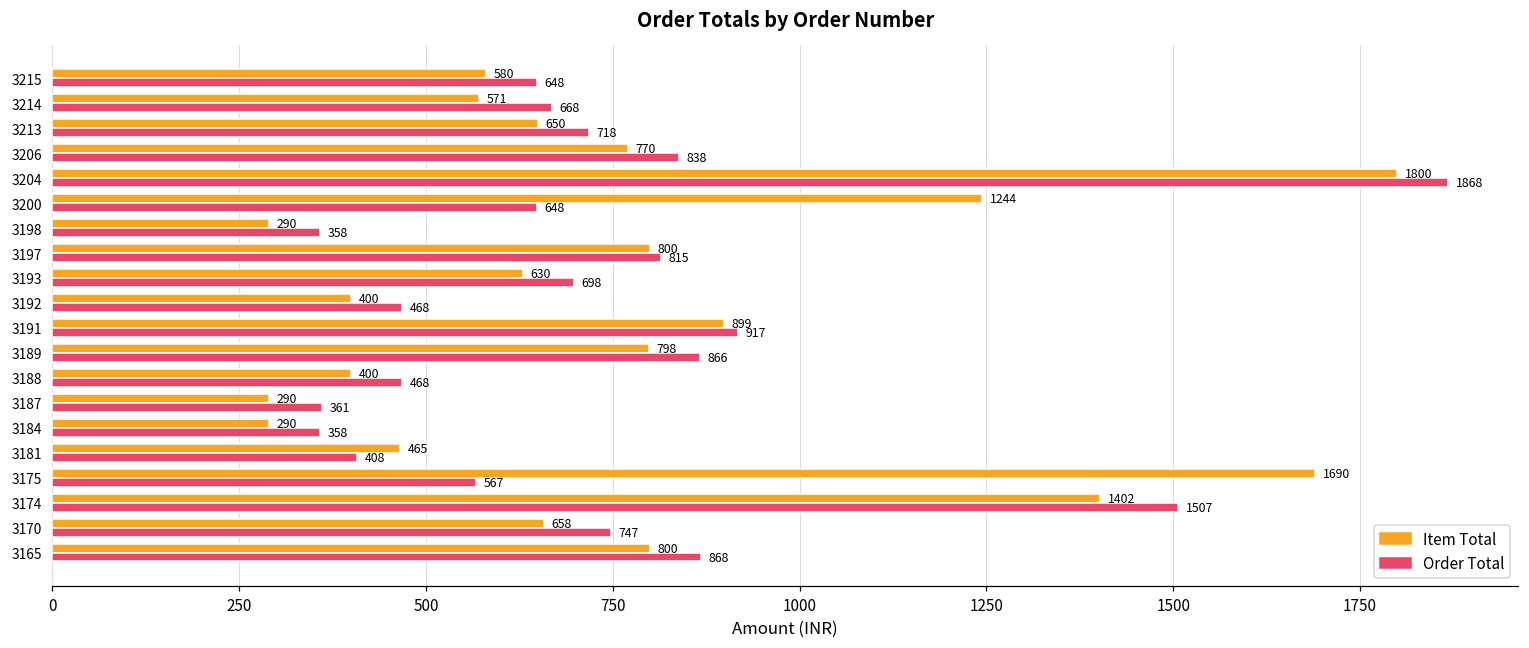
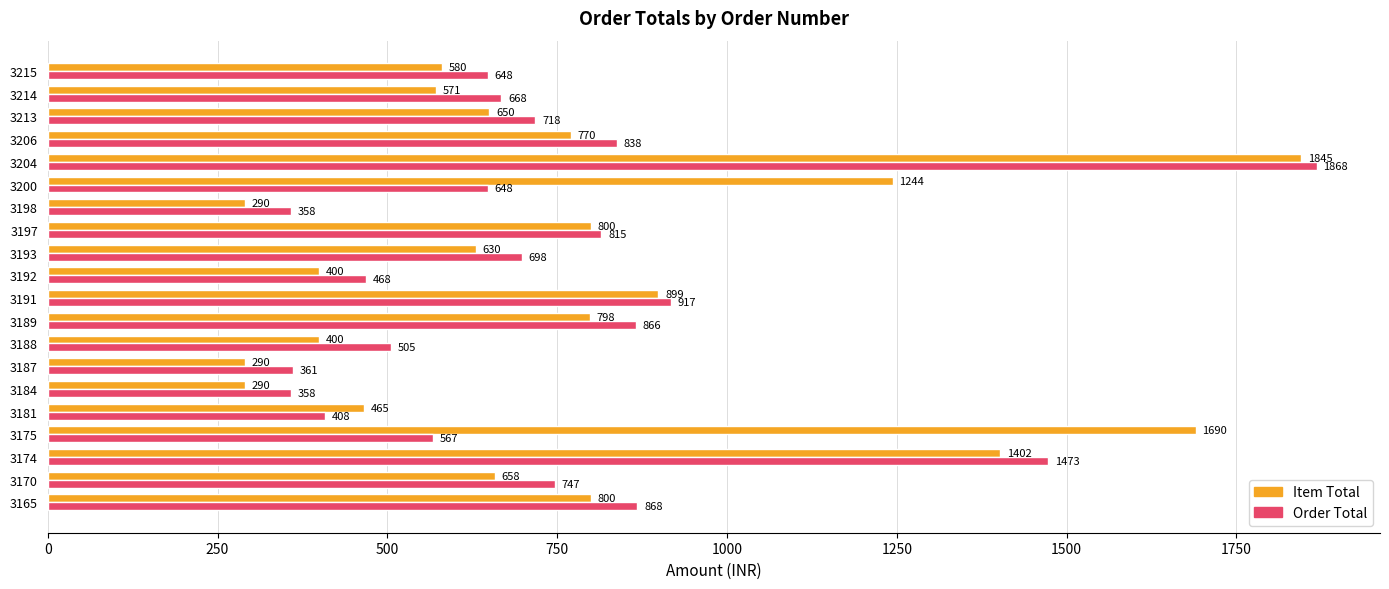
  {
    "Item Total": {
      "3215": 580,
      "3214": 571,
      "3213": 650,
      "3206": 770,
-     "3204": 1800,
+     "3204": 1845,
      "3200": 1244,
      "3198": 290,
      "3197": 800,
      "3193": 630,
      "3192": 400,
      "3191": 899,
      "3189": 798,
      "3188": 400,
      "3187": 290,
      "3184": 290,
      "3181": 465,
      "3175": 1690,
      "3174": 1402,
      "3170": 658,
      "3165": 800
    },
    "Order Total": {
      "3215": 648,
      "3214": 668,
      "3213": 718,
      "3206": 838,
      "3204": 1868,
      "3200": 648,
      "3198": 358,
      "3197": 815,
      "3193": 698,
      "3192": 468,
      "3191": 917,
      "3189": 866,
-     "3188": 468,
+     "3188": 505,
      "3187": 361,
      "3184": 358,
      "3181": 408,
      "3175": 567,
-     "3174": 1507,
+     "3174": 1473,
      "3170": 747,
      "3165": 868
    }
  }
